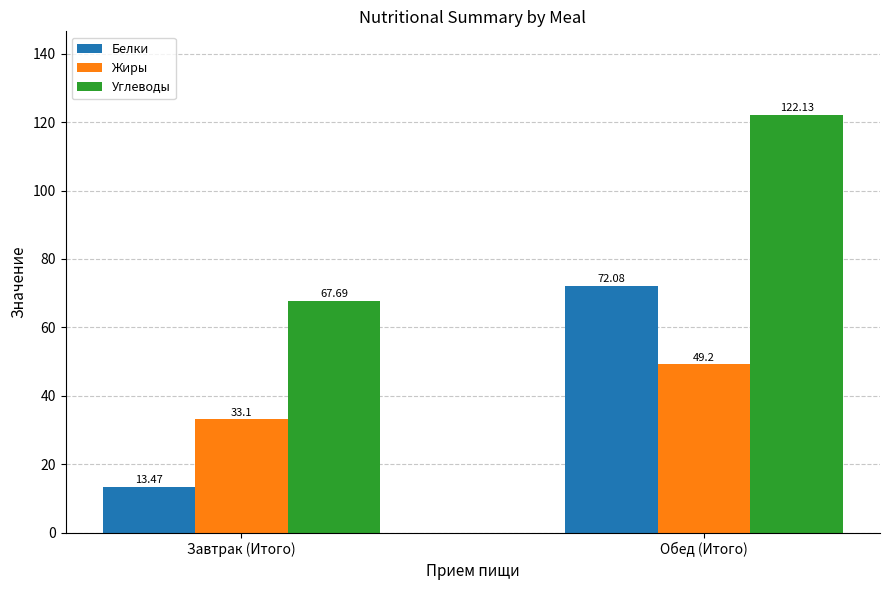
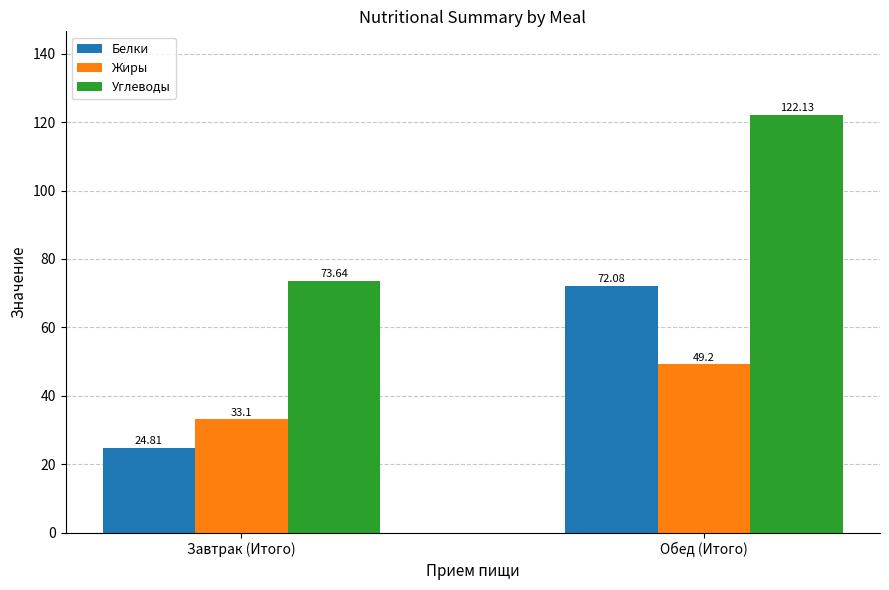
  {
    "Белки": {
-     "Завтрак (Итого)": 13.47,
+     "Завтрак (Итого)": 24.81,
      "Обед (Итого)": 72.08
    },
    "Жиры": {
      "Завтрак (Итого)": 33.1,
      "Обед (Итого)": 49.2
    },
    "Углеводы": {
-     "Завтрак (Итого)": 67.69,
+     "Завтрак (Итого)": 73.64,
      "Обед (Итого)": 122.13
    }
  }
